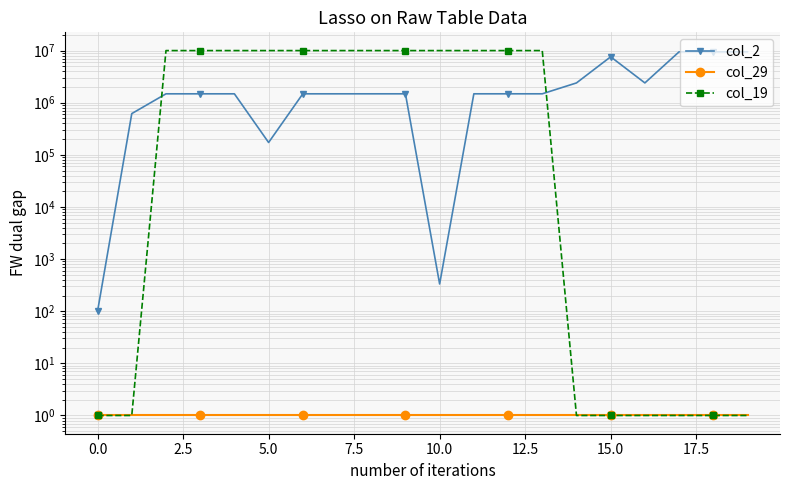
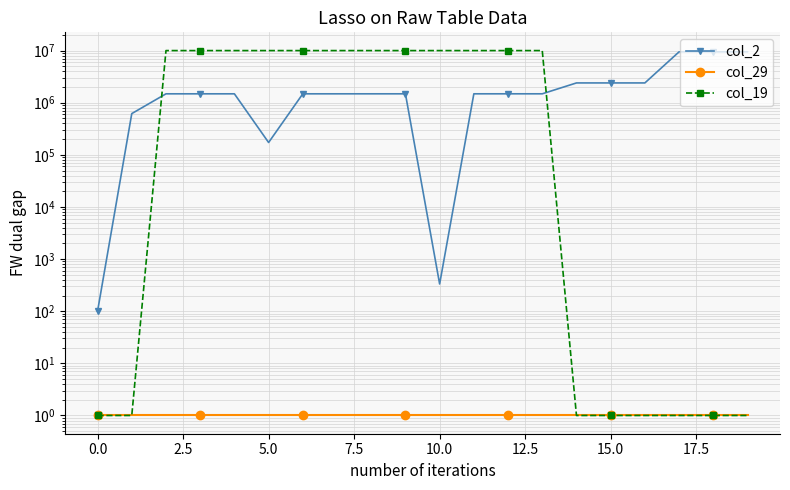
  {
    "col_2": {
      "0.0": 100,
      "5.0": 170000,
      "10.0": 300,
-     "15.0": 8000000
+     "15.0": 2000000
    },
    "col_29": {
      "5.0": 1,
      "10.0": 1
    },
    "col_19": {
      "5.0": 10000000,
      "10.0": 10000000
    }
  }
